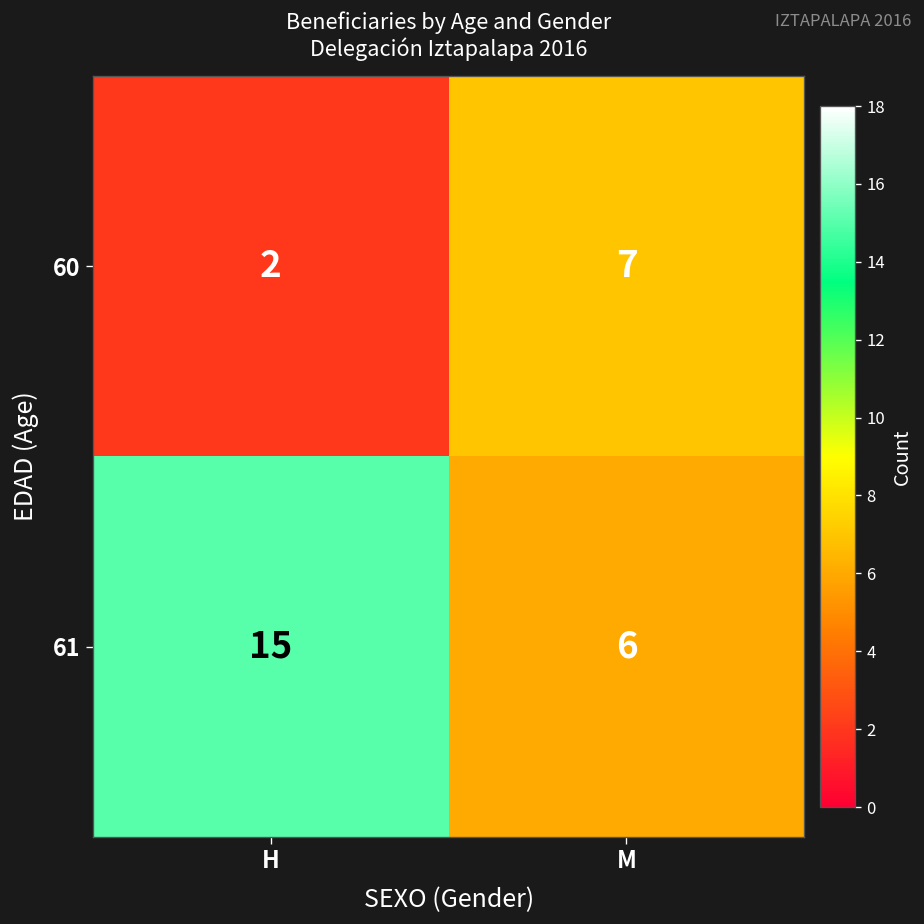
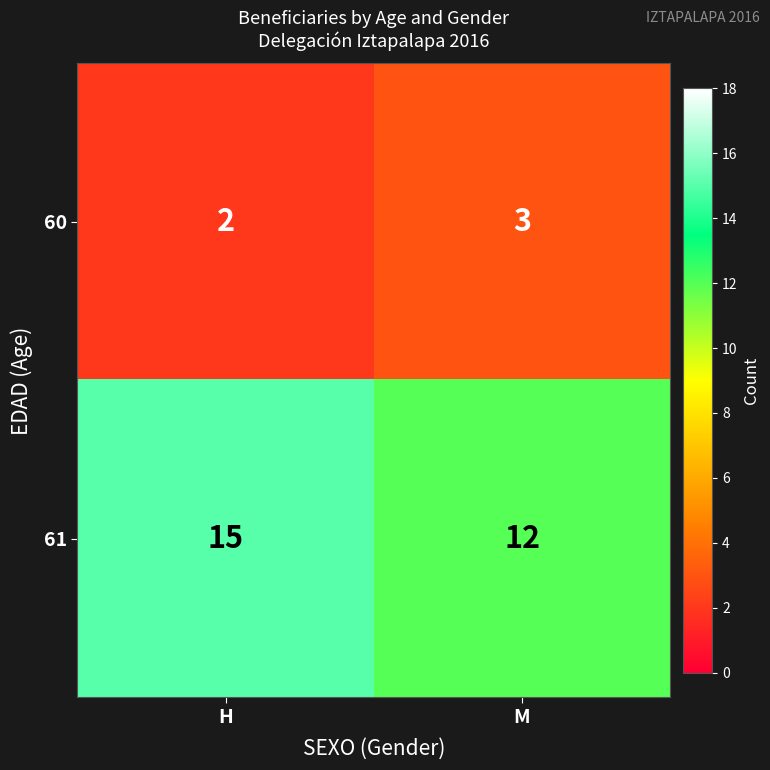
  {
    "60": {
      "H": 2,
-     "M": 7
+     "M": 3
    },
    "61": {
      "H": 15,
-     "M": 6
+     "M": 12
    }
  }
